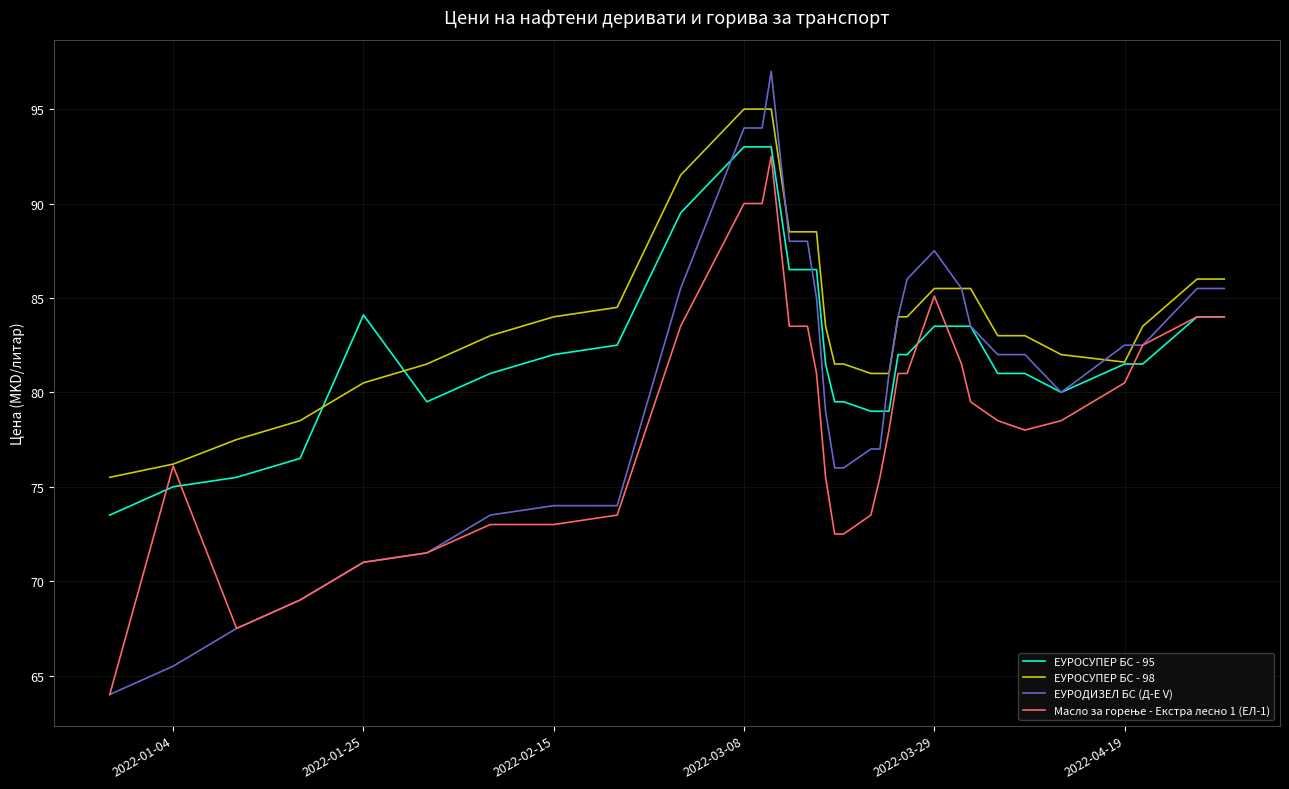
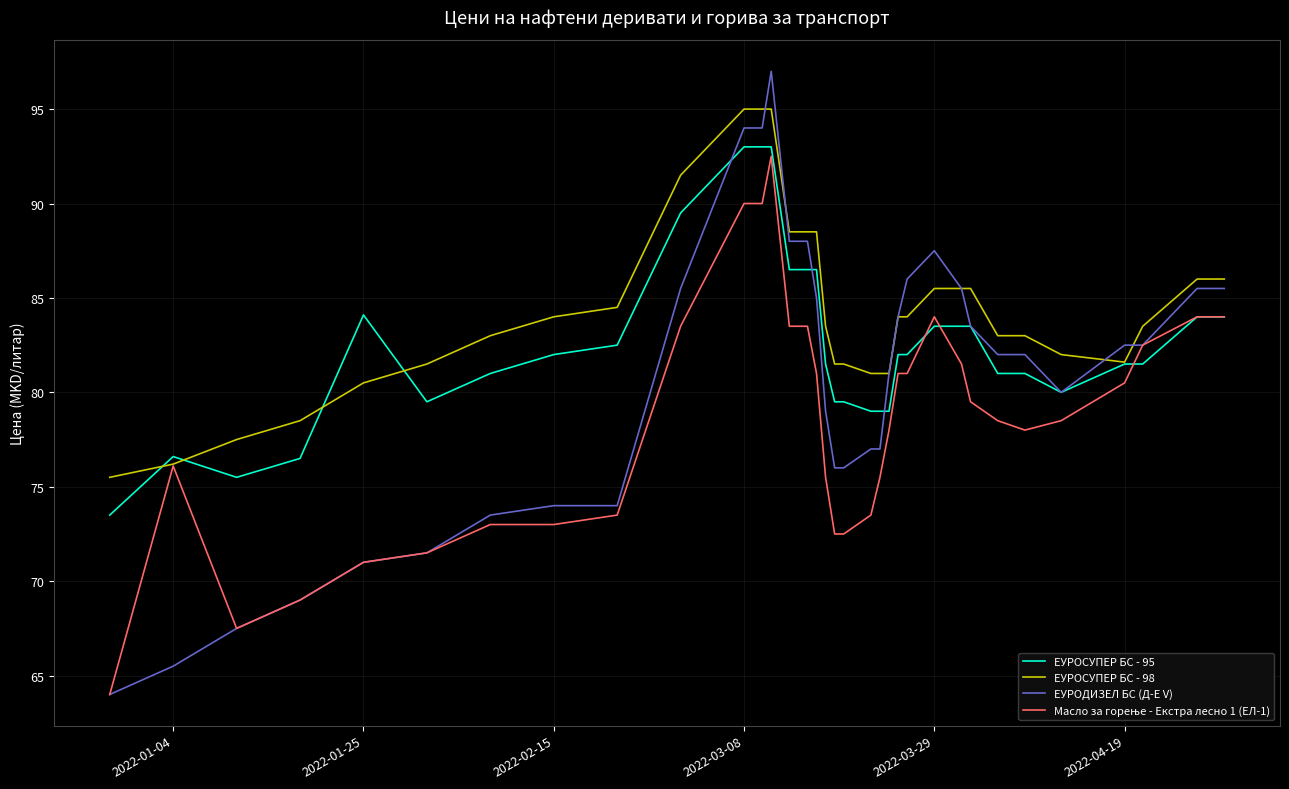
  {
    "ЕУРОСУПЕР БС - 95": {
-     "2022-01-04": 75.0,
+     "2022-01-04": 76.6,
      "2022-01-25": 84.1,
      "2022-02-15": 82.0,
      "2022-03-08": 93.0,
      "2022-03-29": 83.5
    },
    "ЕУРОСУПЕР БС - 98": {
      "2022-01-25": 80.5,
      "2022-02-15": 84.0,
      "2022-03-08": 95.0,
      "2022-03-29": 85.5
    },
    "ЕУРОДИЗЕЛ БС (Д-Е V)": {
      "2022-01-04": 65.5,
      "2022-02-15": 74.0,
      "2022-03-08": 94.0,
      "2022-03-29": 87.5,
      "2022-04-19": 82.5
    },
    "Масло за горење - Екстра лесно 1 (ЕЛ-1)": {
      "2022-02-15": 73.0,
      "2022-03-08": 90.0,
-     "2022-03-29": 85.1,
+     "2022-03-29": 84.0,
      "2022-04-19": 80.5
    }
  }
